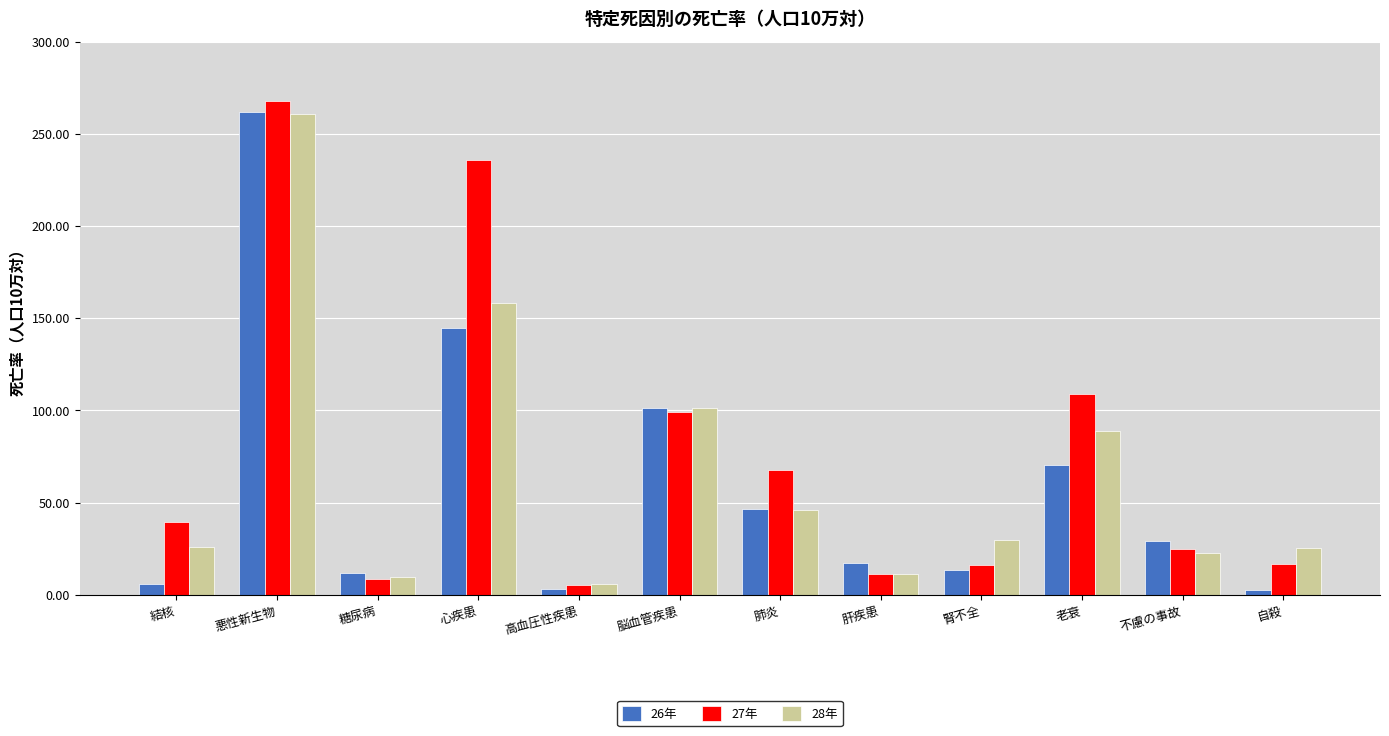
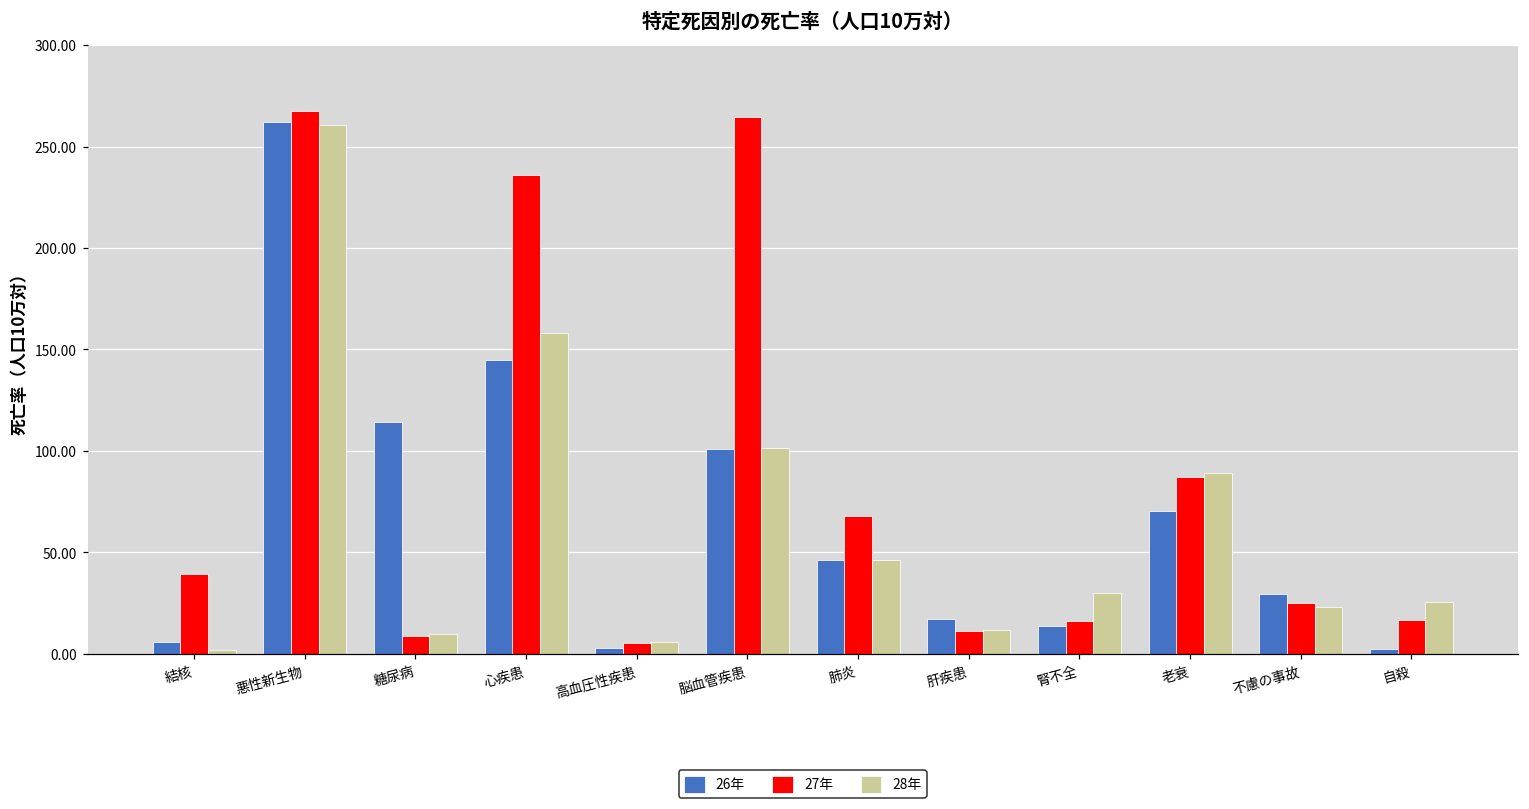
  {
    "26年": {
      "結核": 6,
      "悪性新生物": 262,
-     "糖尿病": 12,
+     "糖尿病": 114,
      "心疾患": 145,
      "高血圧性疾患": 3,
      "脳血管疾患": 101,
      "肺炎": 46,
      "肝疾患": 17,
      "腎不全": 14,
      "老衰": 70,
      "不慮の事故": 29,
      "自殺": 3
    },
    "27年": {
      "結核": 39,
      "悪性新生物": 268,
      "糖尿病": 9,
      "心疾患": 236,
      "高血圧性疾患": 5,
-     "脳血管疾患": 99,
+     "脳血管疾患": 265,
      "肺炎": 68,
      "肝疾患": 11,
      "腎不全": 16,
-     "老衰": 109,
+     "老衰": 87,
      "不慮の事故": 25,
      "自殺": 17
    },
    "28年": {
-     "結核": 26,
+     "結核": 2,
      "悪性新生物": 261,
      "糖尿病": 10,
      "心疾患": 158,
      "高血圧性疾患": 6,
      "脳血管疾患": 101,
      "肺炎": 46,
      "肝疾患": 12,
      "腎不全": 30,
      "老衰": 89,
      "不慮の事故": 23,
      "自殺": 25
    }
  }
